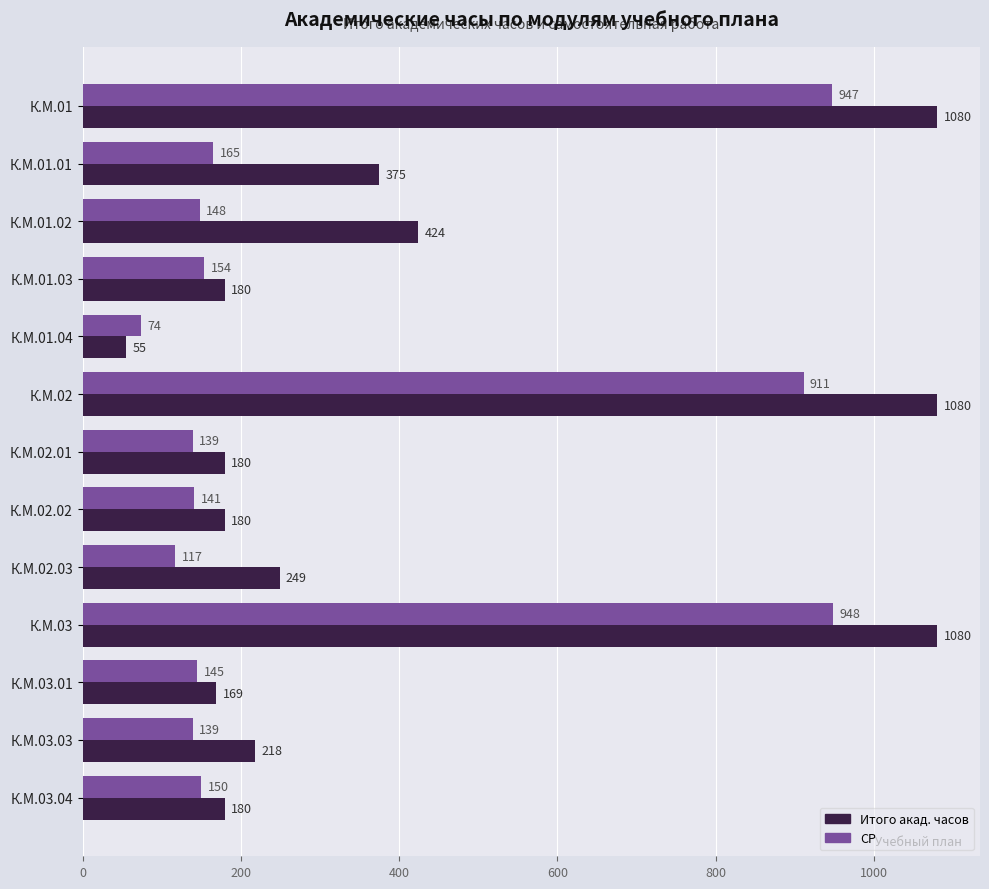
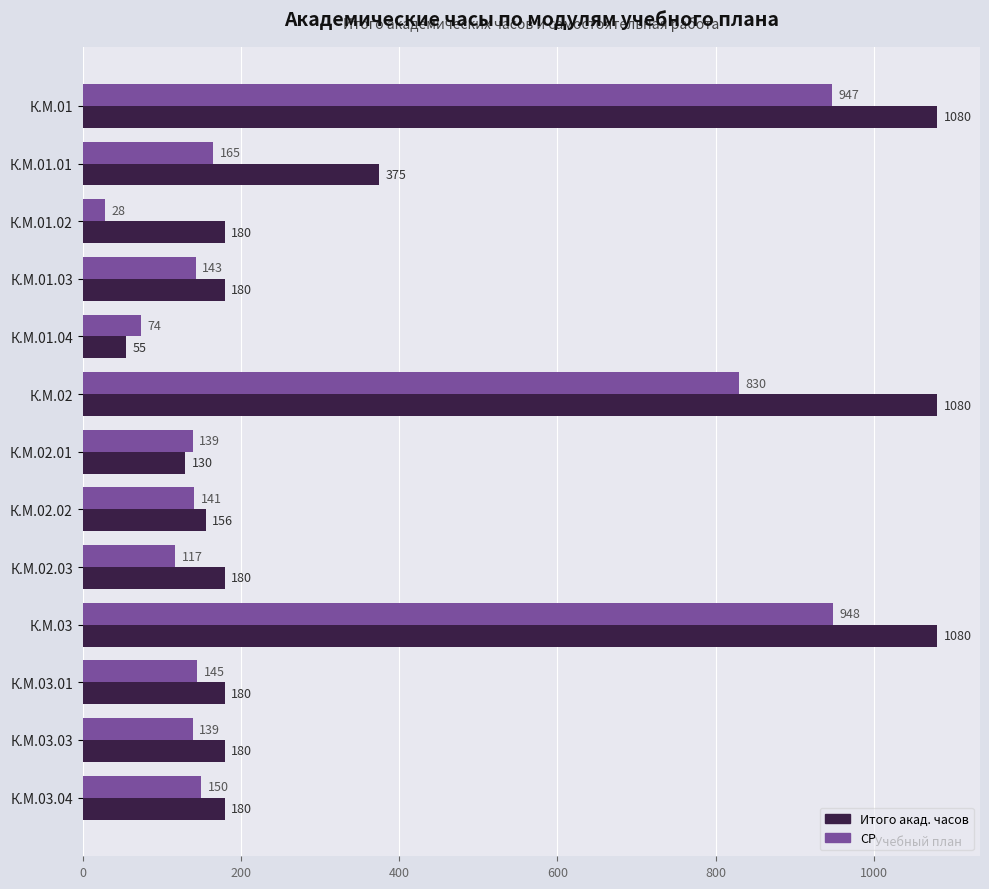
  {
    "Итого акад. часов": {
      "К.М.01": 1080,
      "К.М.01.01": 375,
-     "К.М.01.02": 424,
+     "К.М.01.02": 180,
      "К.М.01.03": 180,
      "К.М.01.04": 55,
      "К.М.02": 1080,
-     "К.М.02.01": 180,
-     "К.М.02.02": 180,
-     "К.М.02.03": 249,
+     "К.М.02.01": 130,
+     "К.М.02.02": 156,
+     "К.М.02.03": 180,
      "К.М.03": 1080,
-     "К.М.03.01": 169,
-     "К.М.03.03": 218,
+     "К.М.03.01": 180,
+     "К.М.03.03": 180,
      "К.М.03.04": 180
    },
    "СР": {
      "К.М.01": 947,
      "К.М.01.01": 165,
-     "К.М.01.02": 148,
-     "К.М.01.03": 154,
+     "К.М.01.02": 28,
+     "К.М.01.03": 143,
      "К.М.01.04": 74,
-     "К.М.02": 911,
+     "К.М.02": 830,
      "К.М.02.01": 139,
      "К.М.02.02": 141,
      "К.М.02.03": 117,
      "К.М.03": 948,
      "К.М.03.01": 145,
      "К.М.03.03": 139,
      "К.М.03.04": 150
    }
  }
